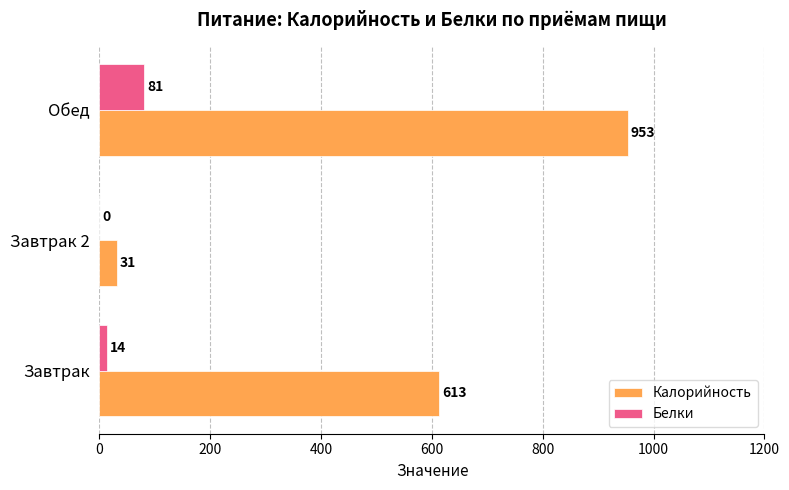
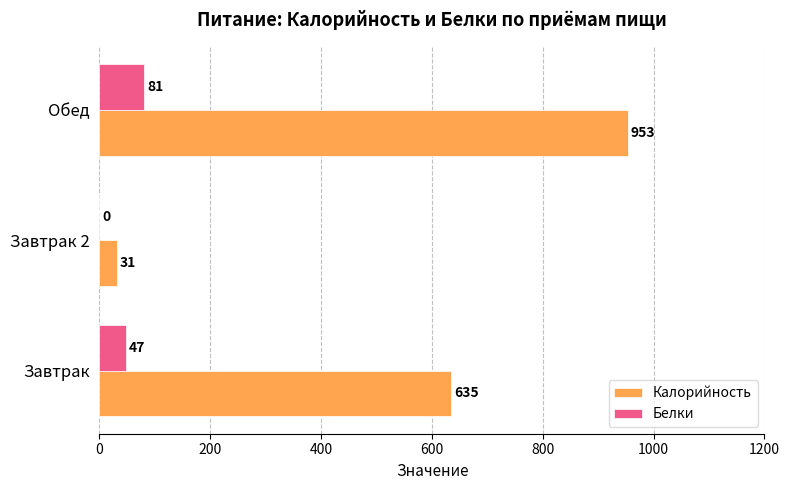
  {
    "Калорийность": {
      "Обед": 953,
      "Завтрак 2": 31,
-     "Завтрак": 613
+     "Завтрак": 635
    },
    "Белки": {
      "Обед": 81,
      "Завтрак 2": 0,
-     "Завтрак": 14
+     "Завтрак": 47
    }
  }
